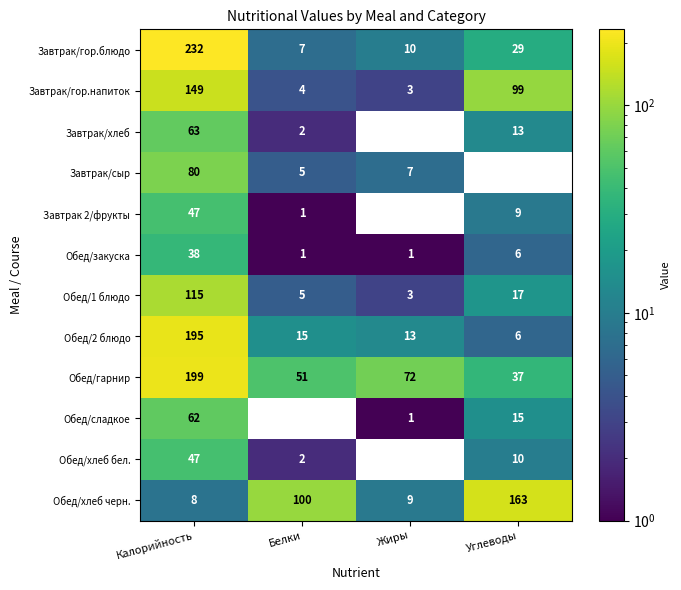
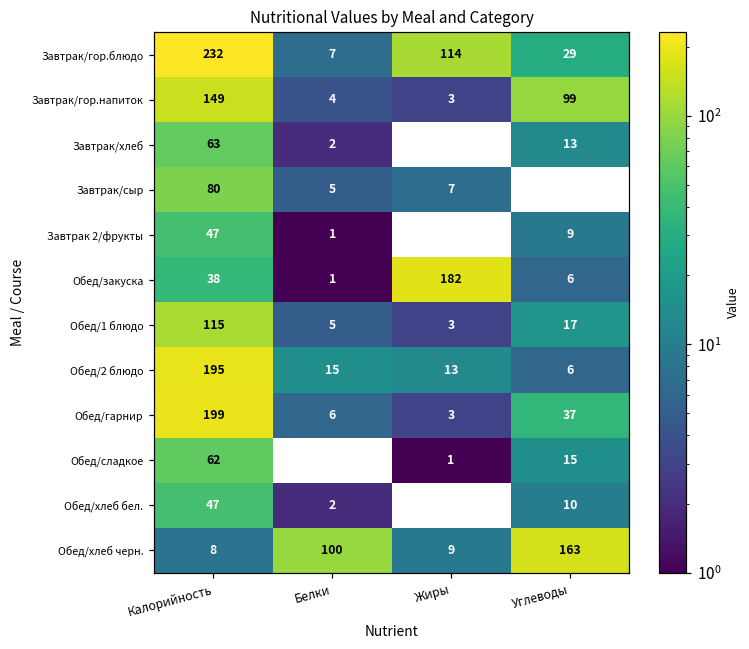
  {
    "Завтрак/гор.блюдо": {
      "Калорийность": 232,
      "Белки": 7,
-     "Жиры": 10,
+     "Жиры": 114,
      "Углеводы": 29
    },
    "Завтрак/гор.напиток": {
      "Калорийность": 149,
      "Белки": 4,
      "Жиры": 3,
      "Углеводы": 99
    },
    "Завтрак/хлеб": {
      "Калорийность": 63,
      "Белки": 2,
      "Углеводы": 13
    },
    "Завтрак/сыр": {
      "Калорийность": 80,
      "Белки": 5,
      "Жиры": 7
    },
    "Завтрак 2/фрукты": {
      "Калорийность": 47,
      "Белки": 1,
      "Углеводы": 9
    },
    "Обед/закуска": {
      "Калорийность": 38,
      "Белки": 1,
-     "Жиры": 1,
+     "Жиры": 182,
      "Углеводы": 6
    },
    "Обед/1 блюдо": {
      "Калорийность": 115,
      "Белки": 5,
      "Жиры": 3,
      "Углеводы": 17
    },
    "Обед/2 блюдо": {
      "Калорийность": 195,
      "Белки": 15,
      "Жиры": 13,
      "Углеводы": 6
    },
    "Обед/гарнир": {
      "Калорийность": 199,
-     "Белки": 51,
-     "Жиры": 72,
+     "Белки": 6,
+     "Жиры": 3,
      "Углеводы": 37
    },
    "Обед/сладкое": {
      "Калорийность": 62,
      "Жиры": 1,
      "Углеводы": 15
    },
    "Обед/хлеб бел.": {
      "Калорийность": 47,
      "Белки": 2,
      "Углеводы": 10
    },
    "Обед/хлеб черн.": {
      "Калорийность": 8,
      "Белки": 100,
      "Жиры": 9,
      "Углеводы": 163
    }
  }
